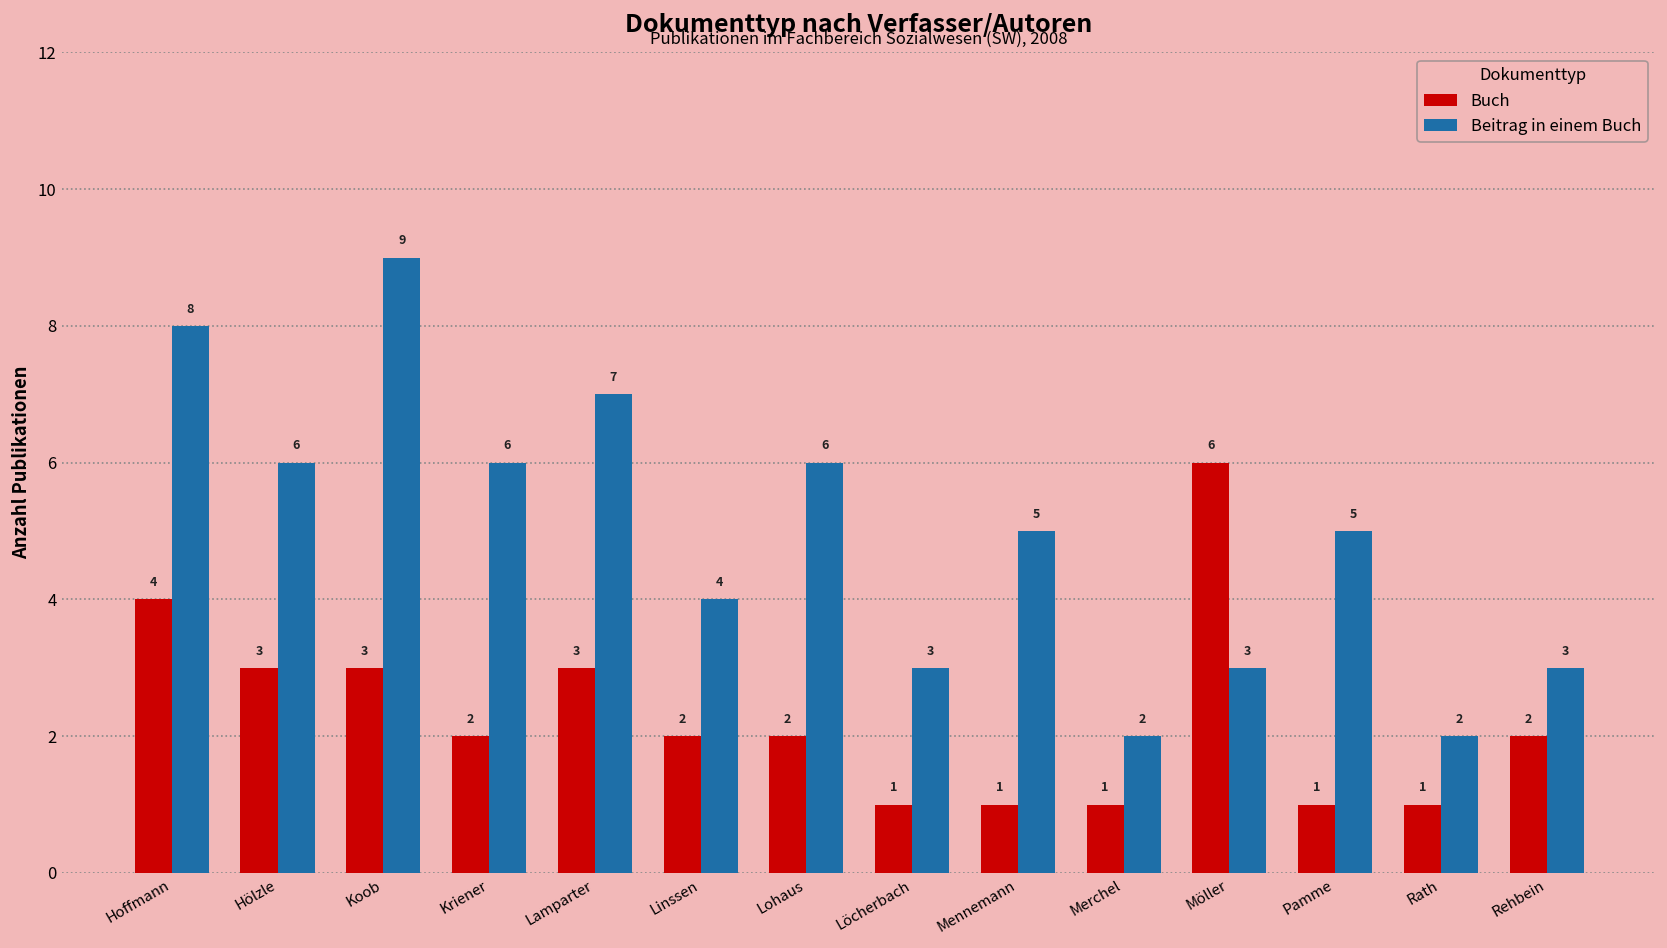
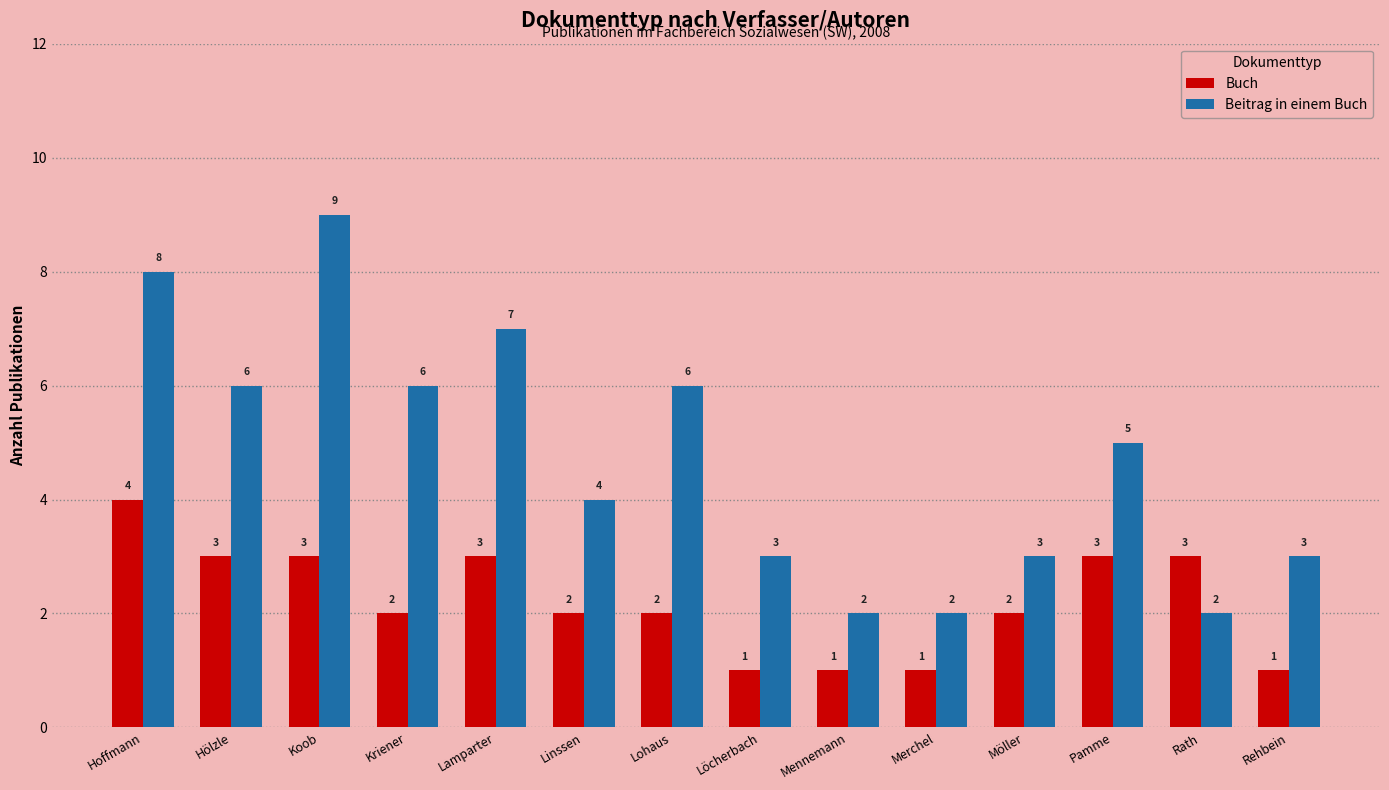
  {
    "Buch": {
      "Hoffmann": 4,
      "Hölzle": 3,
      "Koob": 3,
      "Kriener": 2,
      "Lamparter": 3,
      "Linssen": 2,
      "Lohaus": 2,
      "Löcherbach": 1,
      "Mennemann": 1,
      "Merchel": 1,
-     "Möller": 6,
-     "Pamme": 1,
-     "Rath": 1,
-     "Rehbein": 2
+     "Möller": 2,
+     "Pamme": 3,
+     "Rath": 3,
+     "Rehbein": 1
    },
    "Beitrag in einem Buch": {
      "Hoffmann": 8,
      "Hölzle": 6,
      "Koob": 9,
      "Kriener": 6,
      "Lamparter": 7,
      "Linssen": 4,
      "Lohaus": 6,
      "Löcherbach": 3,
-     "Mennemann": 5,
+     "Mennemann": 2,
      "Merchel": 2,
      "Möller": 3,
      "Pamme": 5,
      "Rath": 2,
      "Rehbein": 3
    }
  }
